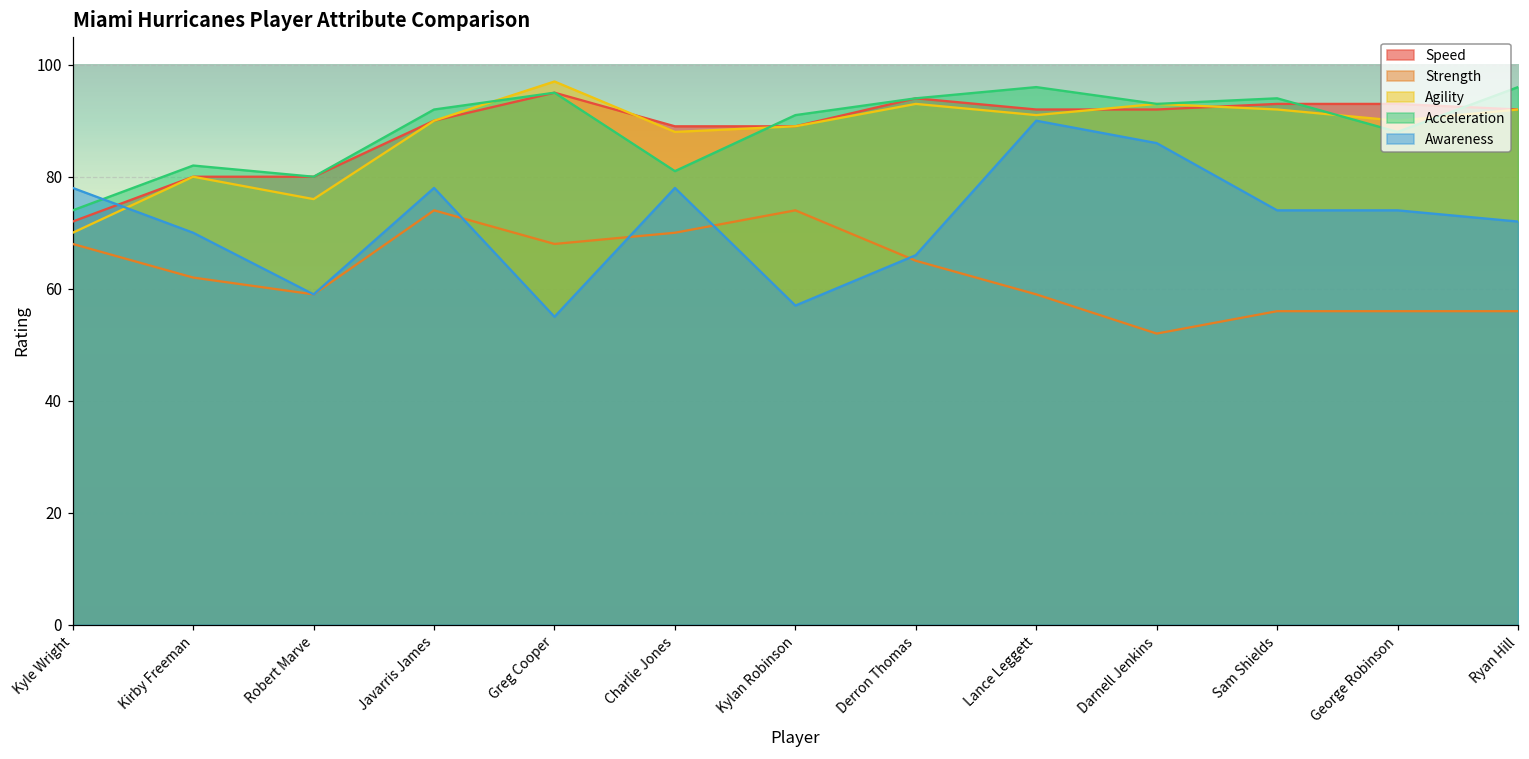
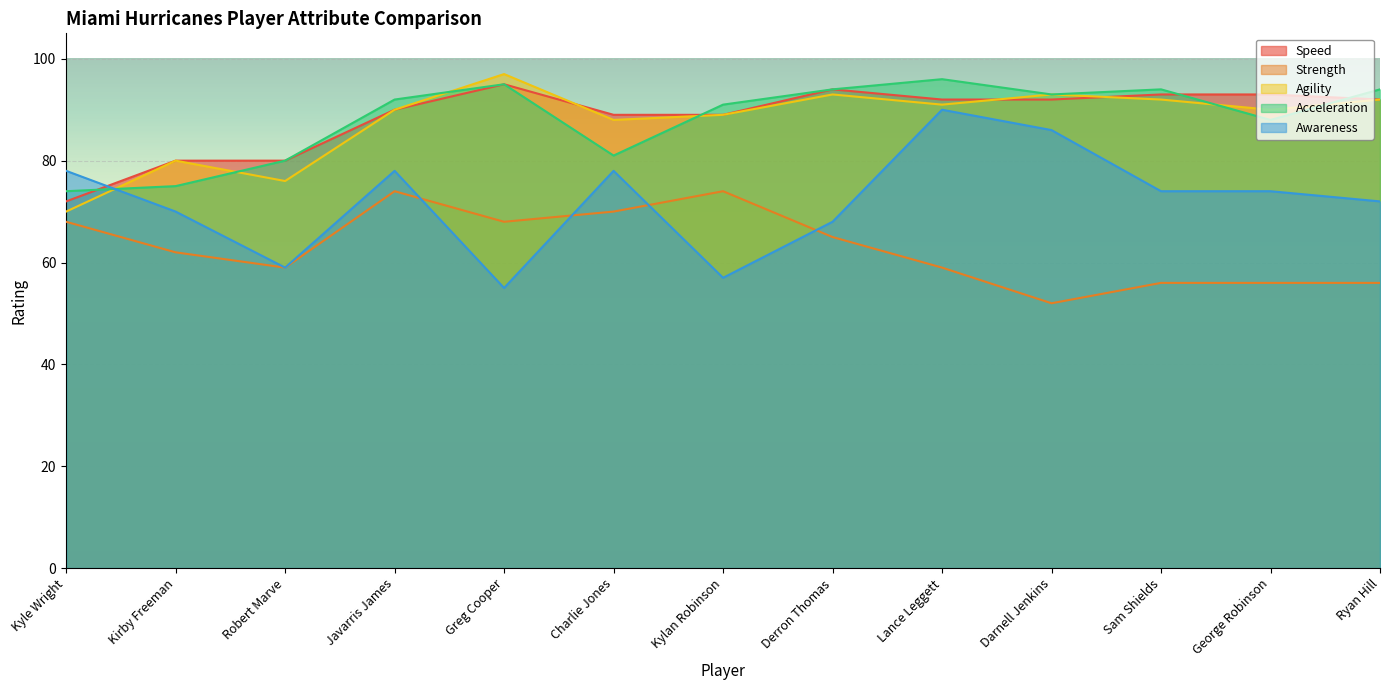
  {
    "Acceleration": {
      "Kyle Wright": 74,
-     "Kirby Freeman": 82,
+     "Kirby Freeman": 75,
      "Javarris James": 92,
      "Charlie Jones": 81,
      "Kylan Robinson": 91,
      "Lance Leggett": 96,
      "Sam Shields": 94,
-     "Ryan Hill": 96
+     "Ryan Hill": 94
    },
    "Awareness": {
      "Kyle Wright": 78,
      "Kirby Freeman": 70,
      "Javarris James": 78,
      "Greg Cooper": 55,
      "Charlie Jones": 78,
      "Kylan Robinson": 57,
-     "Derron Thomas": 66,
+     "Derron Thomas": 68,
      "Lance Leggett": 90,
      "Darnell Jenkins": 86,
      "Sam Shields": 74,
      "George Robinson": 74,
      "Ryan Hill": 72
    }
  }
